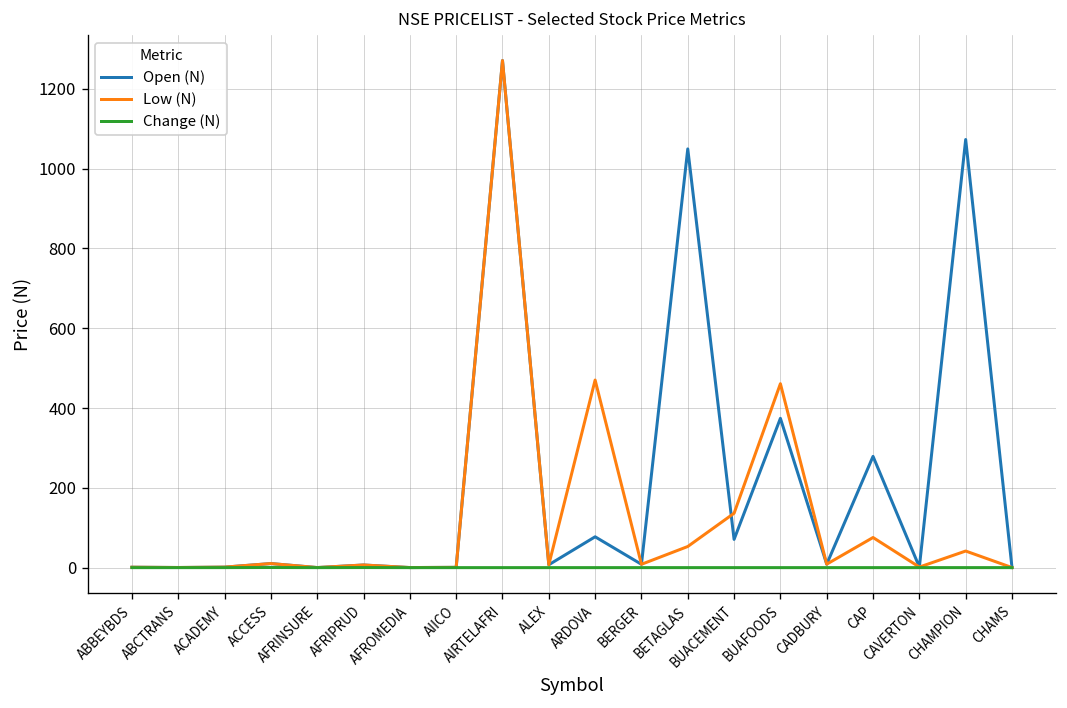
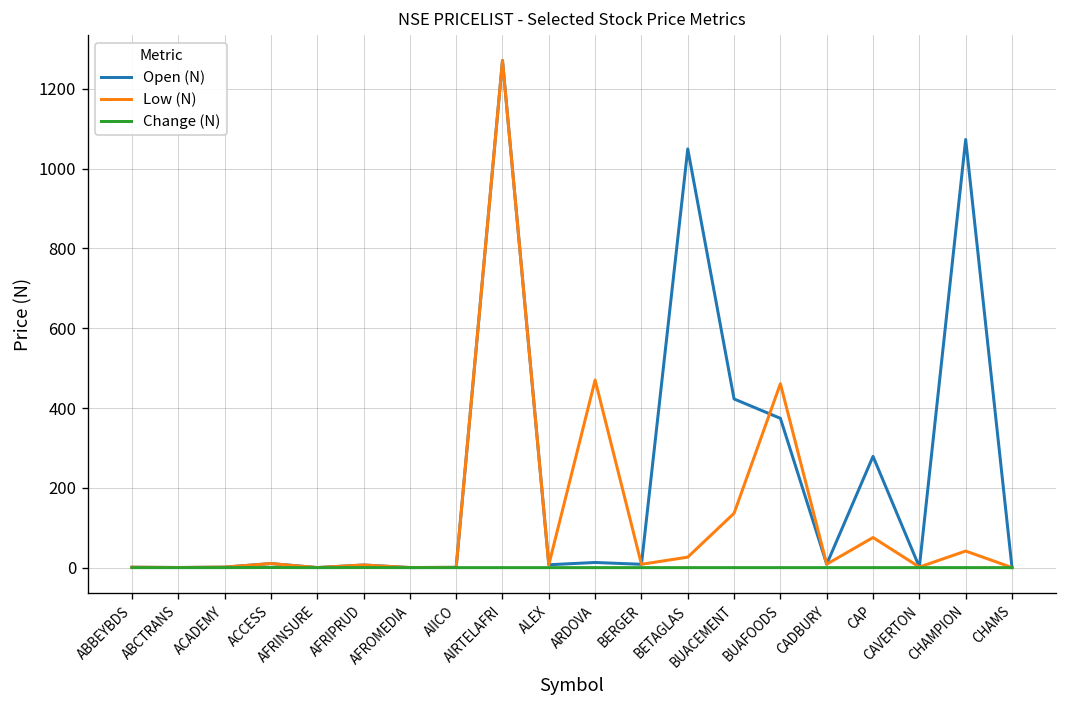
  {
    "Open (N)": {
-     "ARDOVA": 80,
+     "ARDOVA": 10,
      "BETAGLAS": 1050,
-     "BUACEMENT": 70,
+     "BUACEMENT": 420,
      "BUAFOODS": 370,
      "CAP": 280,
      "CHAMPION": 1070
    },
    "Low (N)": {
      "ARDOVA": 470,
-     "BETAGLAS": 50,
+     "BETAGLAS": 30,
      "BUACEMENT": 140,
      "BUAFOODS": 460,
      "CAP": 80,
      "CHAMPION": 40
    },
    "Change (N)": {
      "ACCESS": 0,
      "AIRTELAFRI": 0,
      "ARDOVA": 0,
      "BERGER": 0,
      "BETAGLAS": 0,
      "BUACEMENT": 0,
      "BUAFOODS": 0,
      "CADBURY": 0,
      "CAP": 0,
      "CHAMPION": 0
    }
  }
